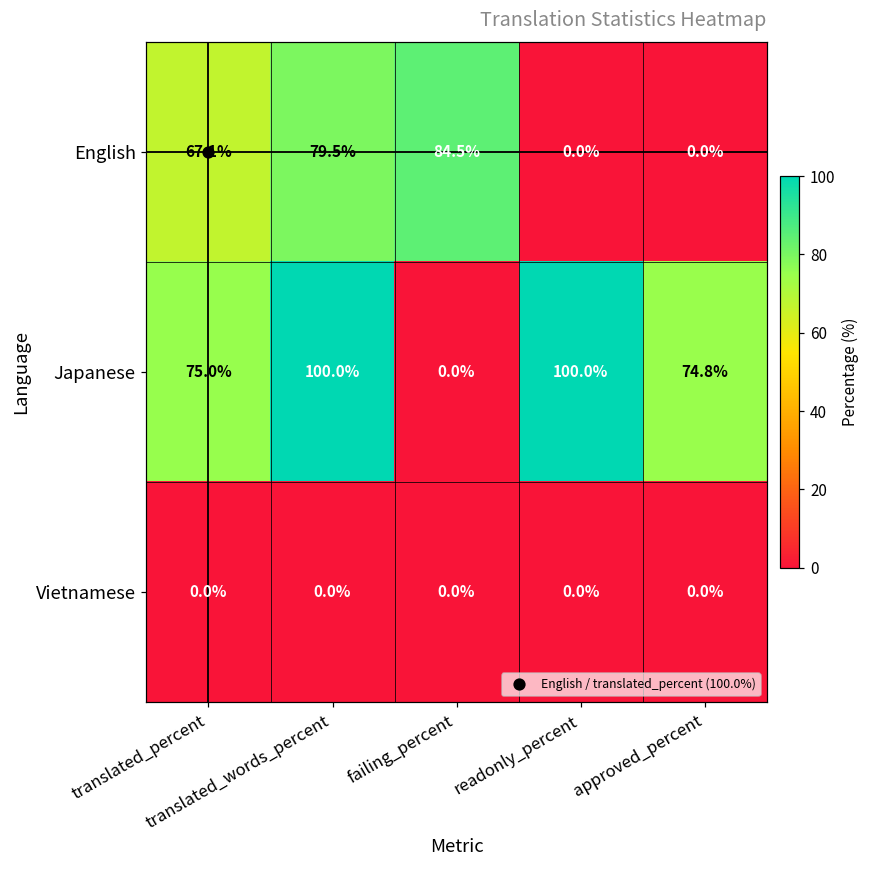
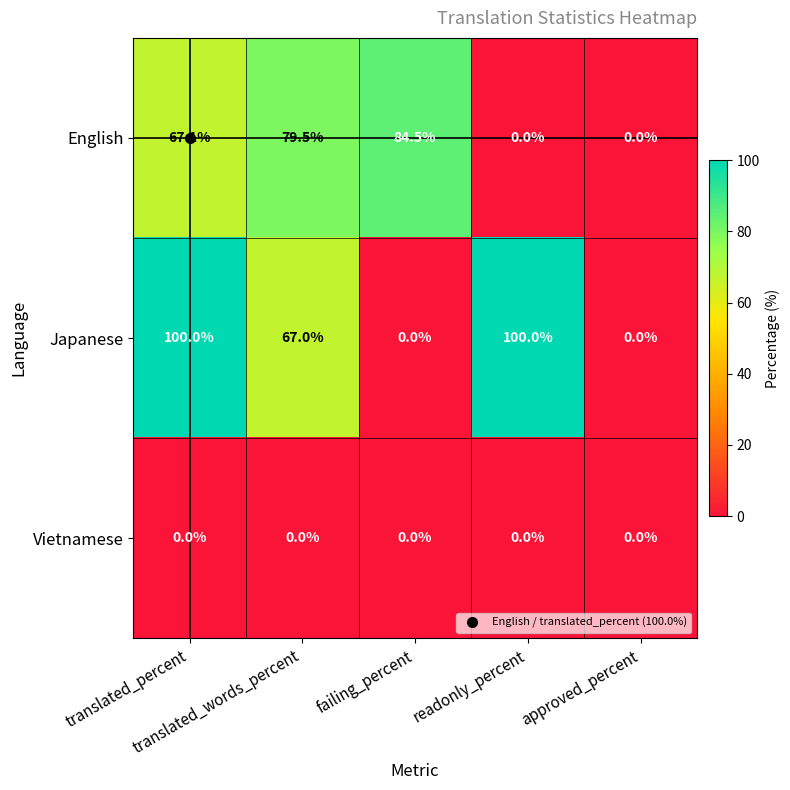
  {
    "English": {
      "translated_words_percent": "79.5%",
      "failing_percent": "84.5%",
      "readonly_percent": "0.0%",
      "approved_percent": "0.0%"
    },
    "Japanese": {
-     "translated_percent": "75.0%",
-     "translated_words_percent": "100.0%",
+     "translated_percent": "100.0%",
+     "translated_words_percent": "67.0%",
      "failing_percent": "0.0%",
      "readonly_percent": "100.0%",
-     "approved_percent": "74.8%"
+     "approved_percent": "0.0%"
    },
    "Vietnamese": {
      "translated_percent": "0.0%",
      "translated_words_percent": "0.0%",
      "failing_percent": "0.0%",
      "readonly_percent": "0.0%",
      "approved_percent": "0.0%"
    }
  }
